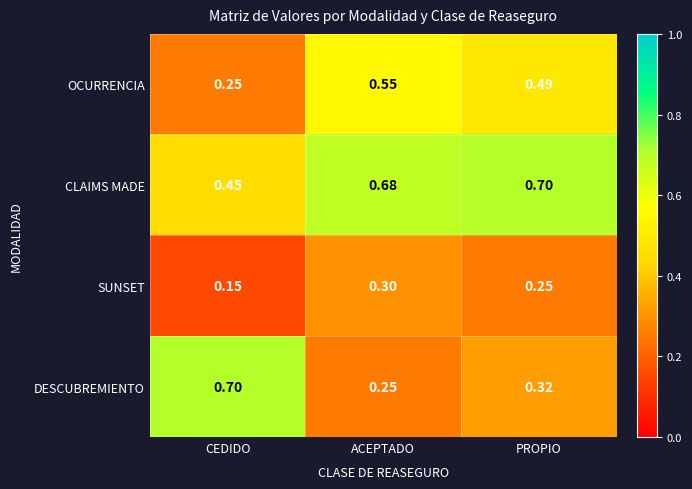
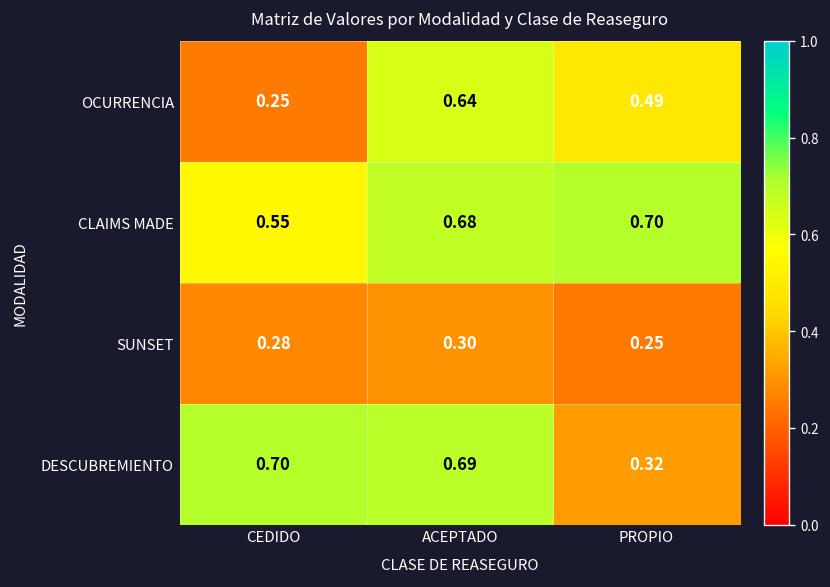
  {
    "OCURRENCIA": {
      "CEDIDO": 0.25,
-     "ACEPTADO": 0.55,
+     "ACEPTADO": 0.64,
      "PROPIO": 0.49
    },
    "CLAIMS MADE": {
-     "CEDIDO": 0.45,
+     "CEDIDO": 0.55,
      "ACEPTADO": 0.68,
      "PROPIO": 0.70
    },
    "SUNSET": {
-     "CEDIDO": 0.15,
+     "CEDIDO": 0.28,
      "ACEPTADO": 0.30,
      "PROPIO": 0.25
    },
    "DESCUBREMIENTO": {
      "CEDIDO": 0.70,
-     "ACEPTADO": 0.25,
+     "ACEPTADO": 0.69,
      "PROPIO": 0.32
    }
  }
